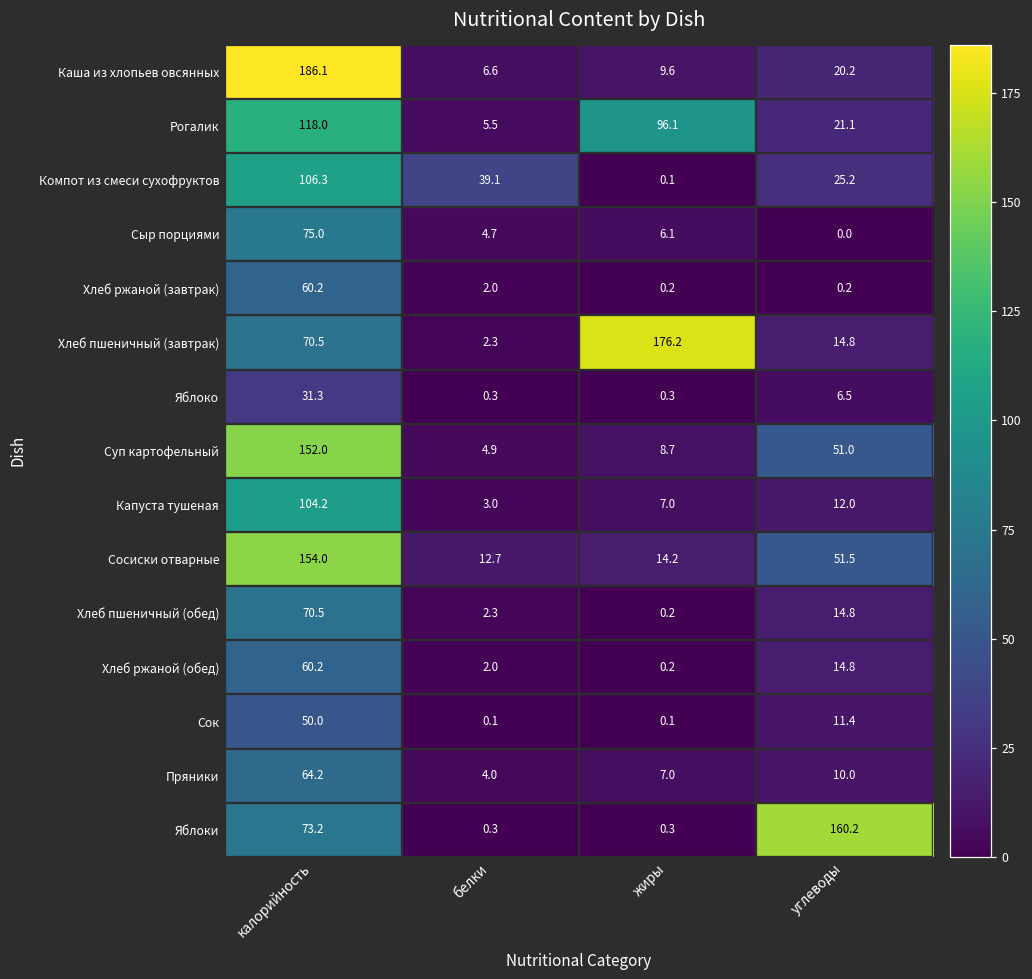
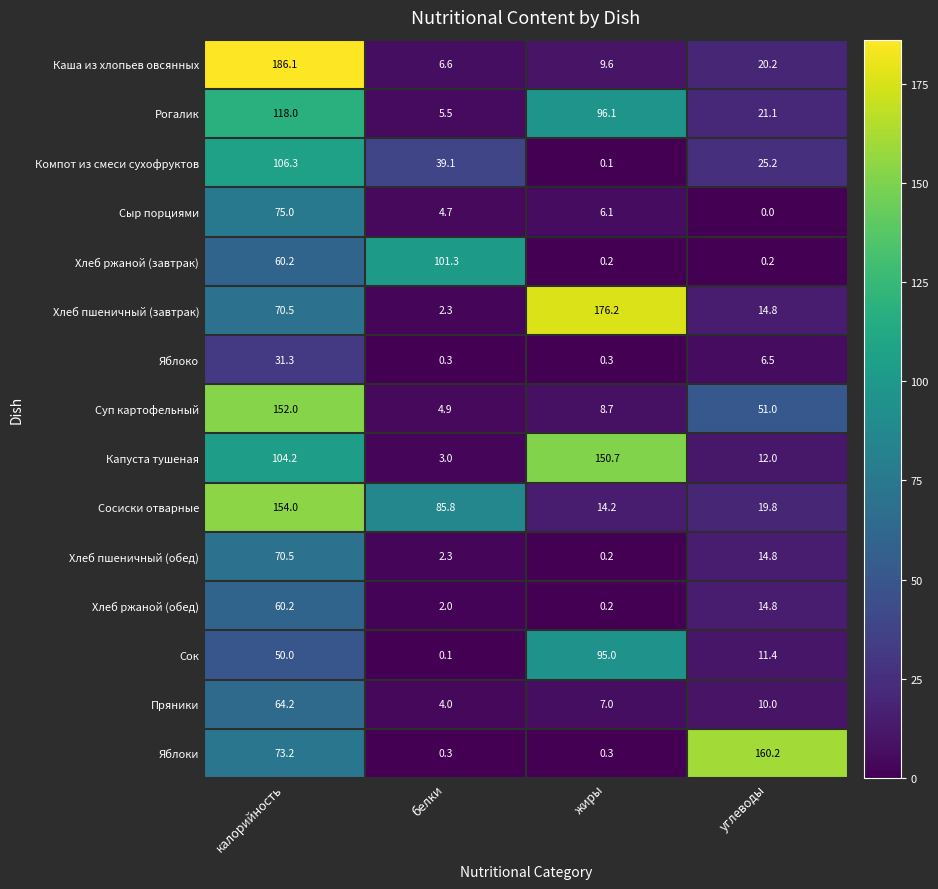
  {
    "Каша из хлопьев овсянных": {
      "калорийность": 186.1,
      "белки": 6.6,
      "жиры": 9.6,
      "углеводы": 20.2
    },
    "Рогалик": {
      "калорийность": 118.0,
      "белки": 5.5,
      "жиры": 96.1,
      "углеводы": 21.1
    },
    "Компот из смеси сухофруктов": {
      "калорийность": 106.3,
      "белки": 39.1,
      "жиры": 0.1,
      "углеводы": 25.2
    },
    "Сыр порциями": {
      "калорийность": 75.0,
      "белки": 4.7,
      "жиры": 6.1,
      "углеводы": 0.0
    },
    "Хлеб ржаной (завтрак)": {
      "калорийность": 60.2,
-     "белки": 2.0,
+     "белки": 101.3,
      "жиры": 0.2,
      "углеводы": 0.2
    },
    "Хлеб пшеничный (завтрак)": {
      "калорийность": 70.5,
      "белки": 2.3,
      "жиры": 176.2,
      "углеводы": 14.8
    },
    "Яблоко": {
      "калорийность": 31.3,
      "белки": 0.3,
      "жиры": 0.3,
      "углеводы": 6.5
    },
    "Суп картофельный": {
      "калорийность": 152.0,
      "белки": 4.9,
      "жиры": 8.7,
      "углеводы": 51.0
    },
    "Капуста тушеная": {
      "калорийность": 104.2,
      "белки": 3.0,
-     "жиры": 7.0,
+     "жиры": 150.7,
      "углеводы": 12.0
    },
    "Сосиски отварные": {
      "калорийность": 154.0,
-     "белки": 12.7,
+     "белки": 85.8,
      "жиры": 14.2,
-     "углеводы": 51.5
+     "углеводы": 19.8
    },
    "Хлеб пшеничный (обед)": {
      "калорийность": 70.5,
      "белки": 2.3,
      "жиры": 0.2,
      "углеводы": 14.8
    },
    "Хлеб ржаной (обед)": {
      "калорийность": 60.2,
      "белки": 2.0,
      "жиры": 0.2,
      "углеводы": 14.8
    },
    "Сок": {
      "калорийность": 50.0,
      "белки": 0.1,
-     "жиры": 0.1,
+     "жиры": 95.0,
      "углеводы": 11.4
    },
    "Пряники": {
      "калорийность": 64.2,
      "белки": 4.0,
      "жиры": 7.0,
      "углеводы": 10.0
    },
    "Яблоки": {
      "калорийность": 73.2,
      "белки": 0.3,
      "жиры": 0.3,
      "углеводы": 160.2
    }
  }
